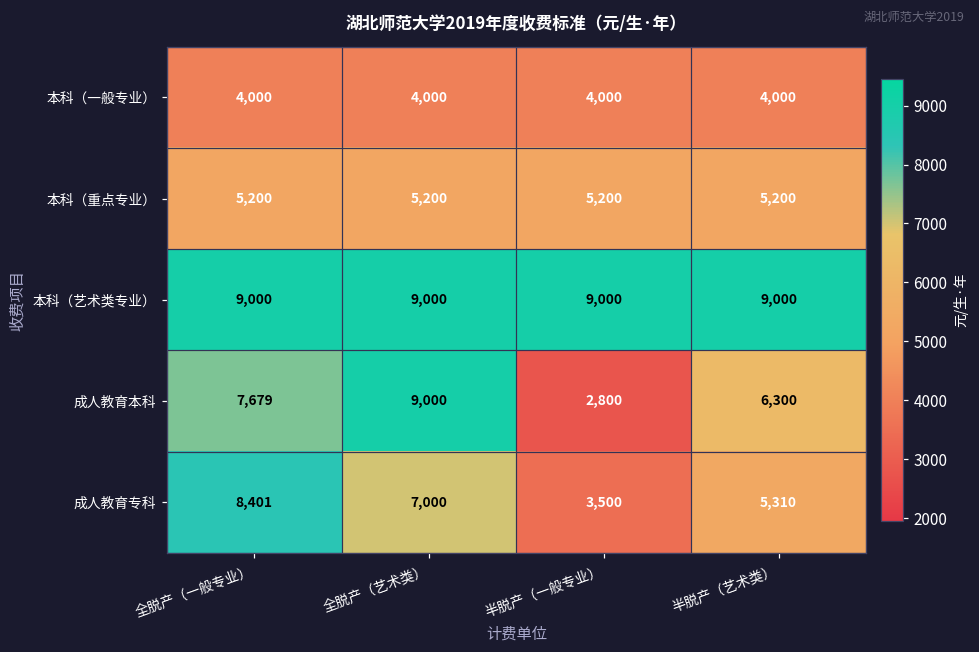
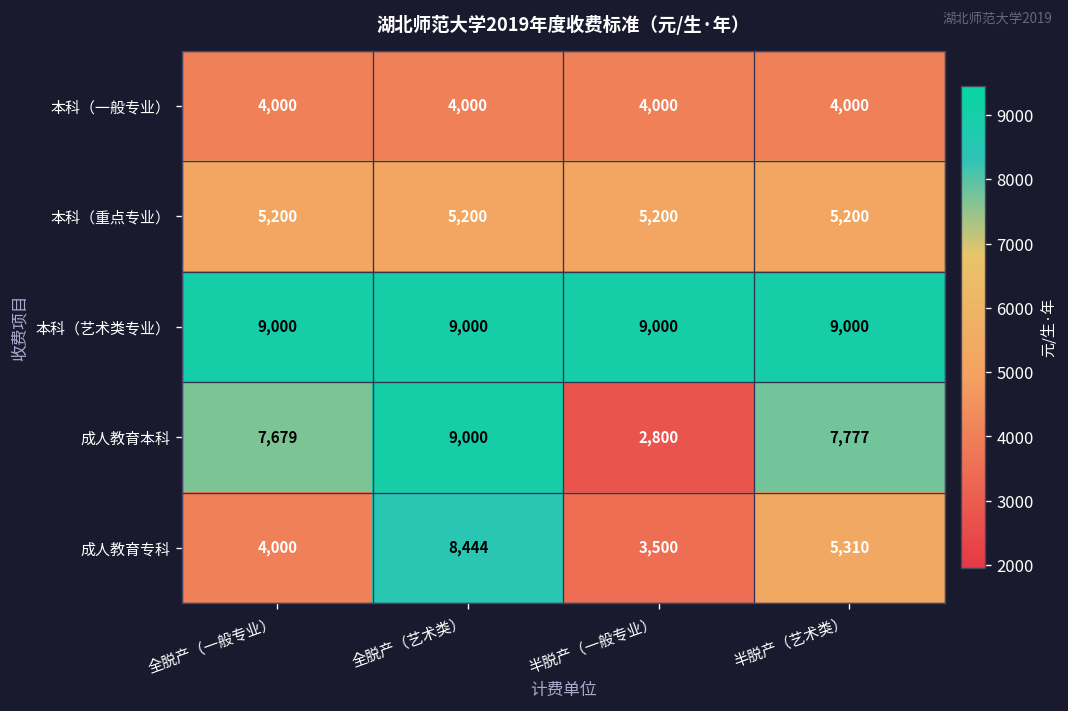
  {
    "本科（一般专业）": {
      "全脱产（一般专业）": "4,000",
      "全脱产（艺术类）": "4,000",
      "半脱产（一般专业）": "4,000",
      "半脱产（艺术类）": "4,000"
    },
    "本科（重点专业）": {
      "全脱产（一般专业）": "5,200",
      "全脱产（艺术类）": "5,200",
      "半脱产（一般专业）": "5,200",
      "半脱产（艺术类）": "5,200"
    },
    "本科（艺术类专业）": {
      "全脱产（一般专业）": "9,000",
      "全脱产（艺术类）": "9,000",
      "半脱产（一般专业）": "9,000",
      "半脱产（艺术类）": "9,000"
    },
    "成人教育本科": {
      "全脱产（一般专业）": "7,679",
      "全脱产（艺术类）": "9,000",
      "半脱产（一般专业）": "2,800",
-     "半脱产（艺术类）": "6,300"
+     "半脱产（艺术类）": "7,777"
    },
    "成人教育专科": {
-     "全脱产（一般专业）": "8,401",
-     "全脱产（艺术类）": "7,000",
+     "全脱产（一般专业）": "4,000",
+     "全脱产（艺术类）": "8,444",
      "半脱产（一般专业）": "3,500",
      "半脱产（艺术类）": "5,310"
    }
  }
